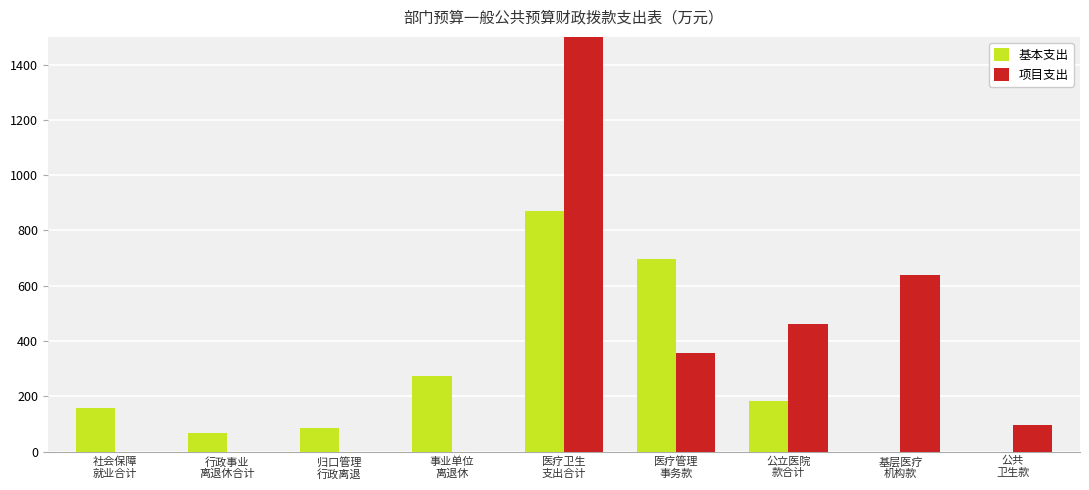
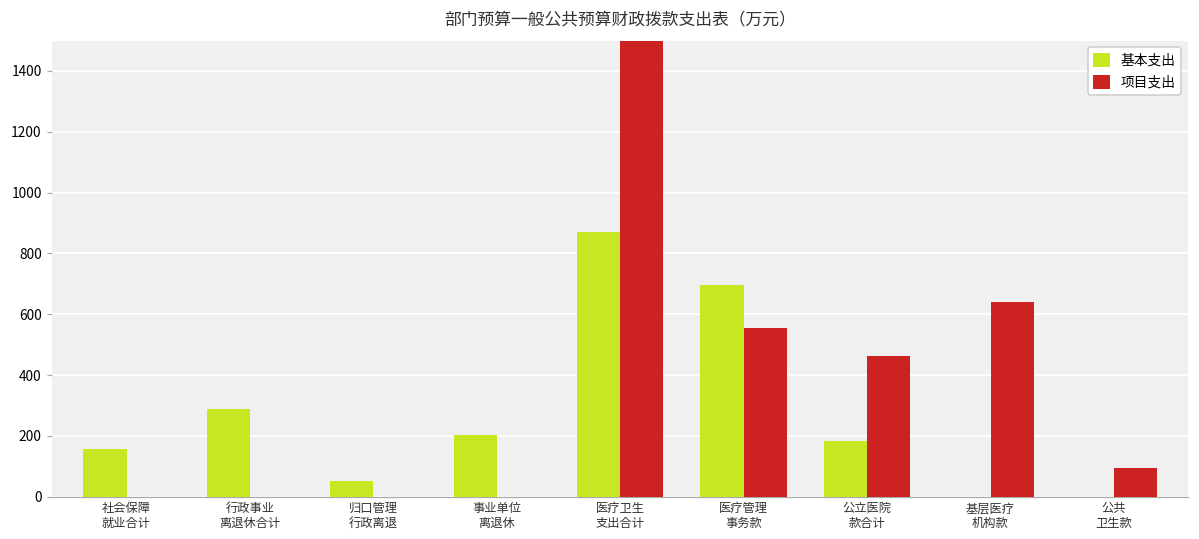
  {
    "基本支出": {
      "社会保障 就业合计": 160,
-     "行政事业 离退休合计": 70,
-     "归口管理 行政离退": 90,
-     "事业单位 离退休": 270,
+     "行政事业 离退休合计": 290,
+     "归口管理 行政离退": 50,
+     "事业单位 离退休": 200,
      "医疗卫生 支出合计": 870,
      "医疗管理 事务款": 700,
      "公立医院 款合计": 180,
      "基层医疗 机构款": 0,
      "公共 卫生款": 0
    },
    "项目支出": {
      "社会保障 就业合计": 0,
      "行政事业 离退休合计": 0,
      "归口管理 行政离退": 0,
      "事业单位 离退休": 0,
-     "医疗管理 事务款": 360,
+     "医疗管理 事务款": 560,
      "公立医院 款合计": 460,
      "基层医疗 机构款": 640,
      "公共 卫生款": 100
    }
  }
